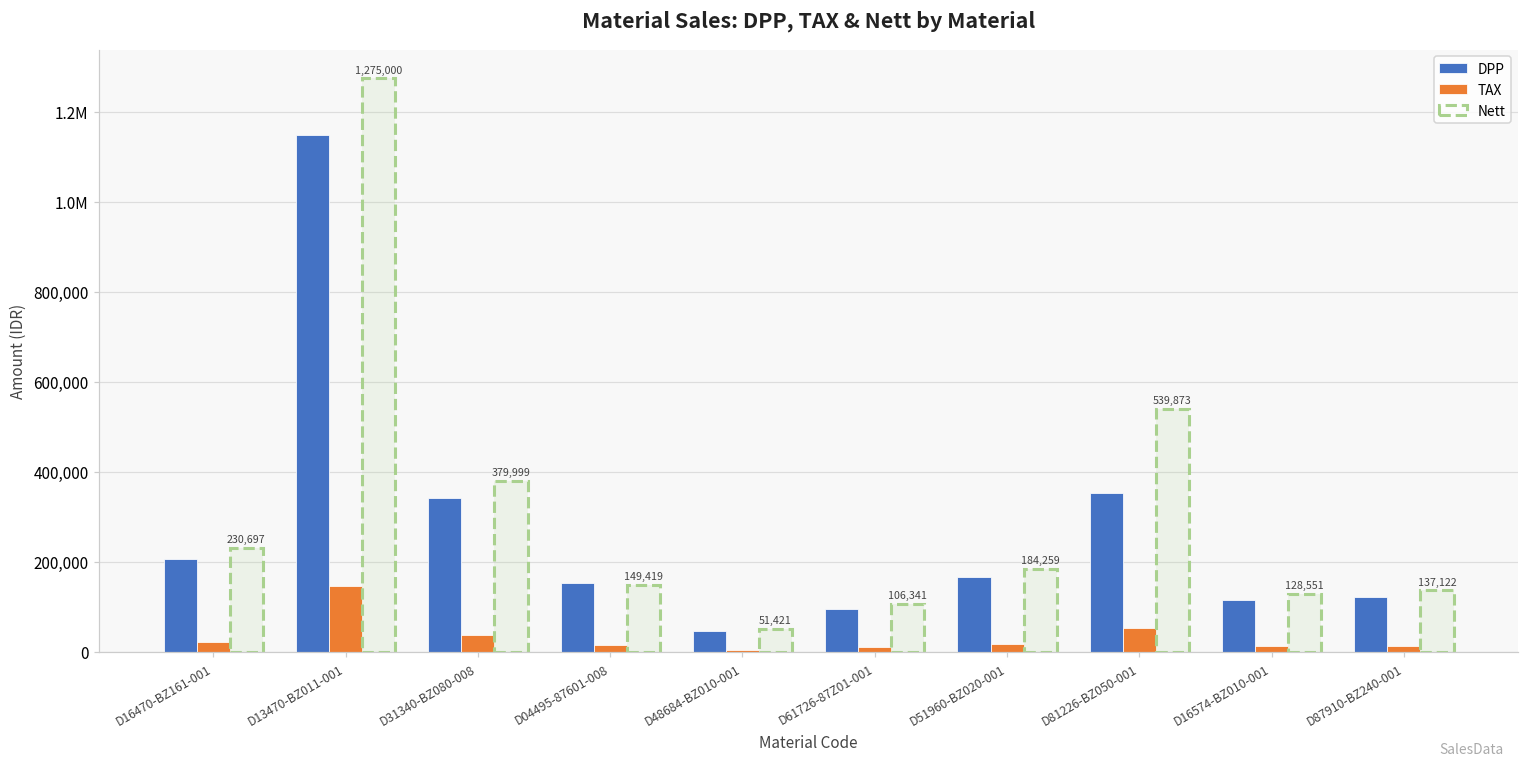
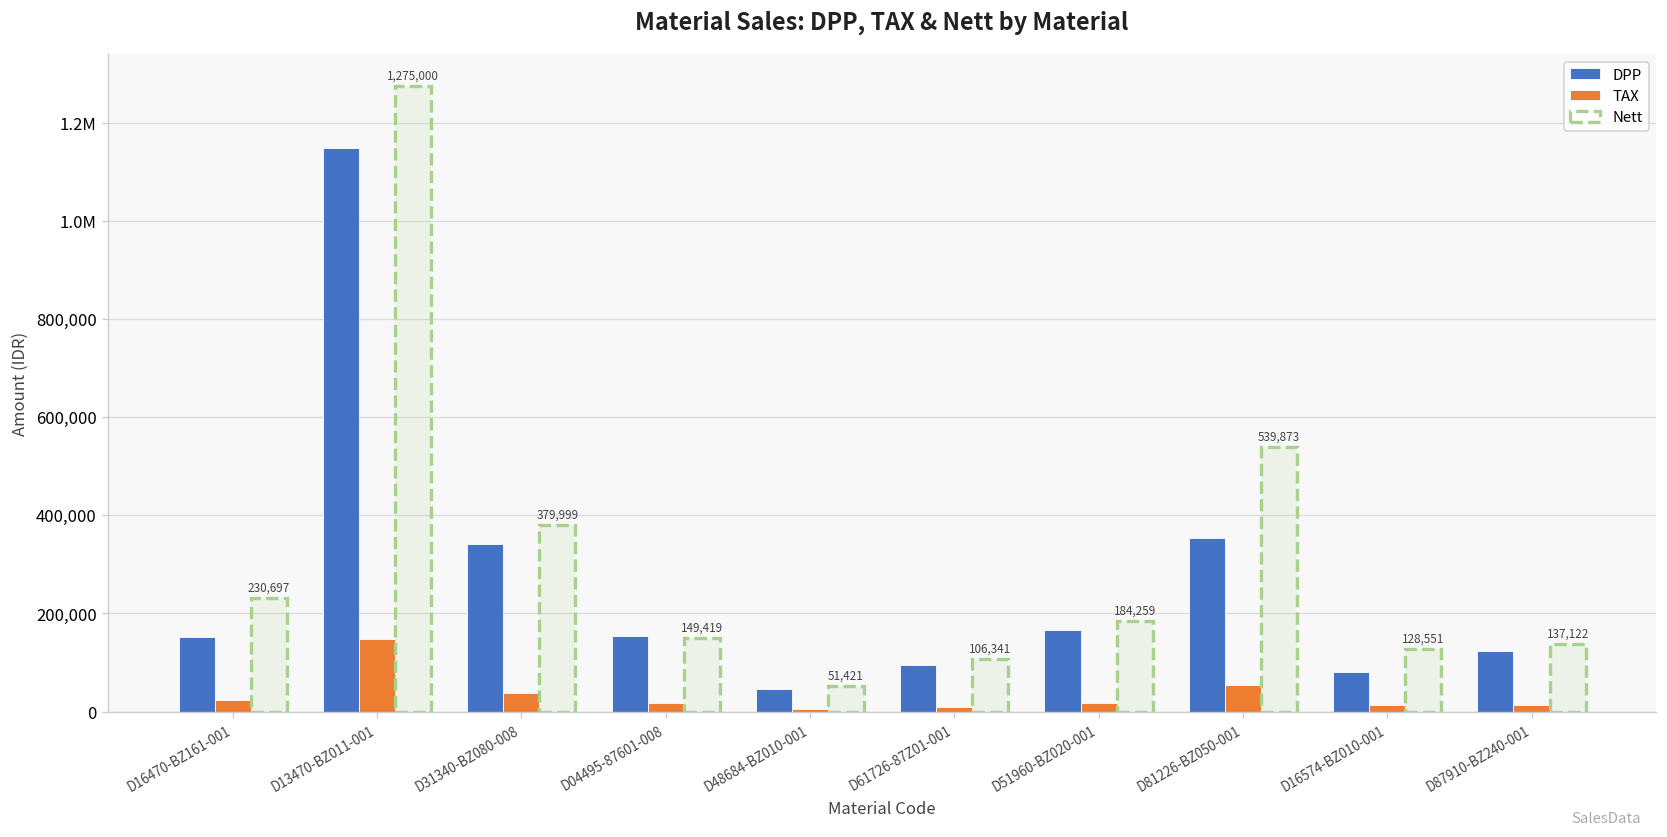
  {
    "DPP": {
-     "D16470-BZ161-001": "210,000",
+     "D16470-BZ161-001": "150,000",
      "D13470-BZ011-001": "1,150,000",
      "D31340-BZ080-008": "340,000",
      "D04495-87601-008": "150,000",
      "D48684-BZ010-001": "50,000",
      "D61726-87Z01-001": "100,000",
      "D51960-BZ020-001": "170,000",
      "D81226-BZ050-001": "350,000",
-     "D16574-BZ010-001": "120,000",
+     "D16574-BZ010-001": "80,000",
      "D87910-BZ240-001": "120,000"
    },
    "TAX": {
      "D16470-BZ161-001": "20,000",
      "D13470-BZ011-001": "150,000",
      "D31340-BZ080-008": "40,000",
      "D04495-87601-008": "20,000",
      "D61726-87Z01-001": "10,000",
      "D51960-BZ020-001": "20,000",
      "D81226-BZ050-001": "50,000",
      "D16574-BZ010-001": "10,000",
      "D87910-BZ240-001": "10,000"
    },
    "Nett": {
      "D16470-BZ161-001": "230,697",
      "D13470-BZ011-001": "1,275,000",
      "D31340-BZ080-008": "379,999",
      "D04495-87601-008": "149,419",
      "D48684-BZ010-001": "51,421",
      "D61726-87Z01-001": "106,341",
      "D51960-BZ020-001": "184,259",
      "D81226-BZ050-001": "539,873",
      "D16574-BZ010-001": "128,551",
      "D87910-BZ240-001": "137,122"
    }
  }
